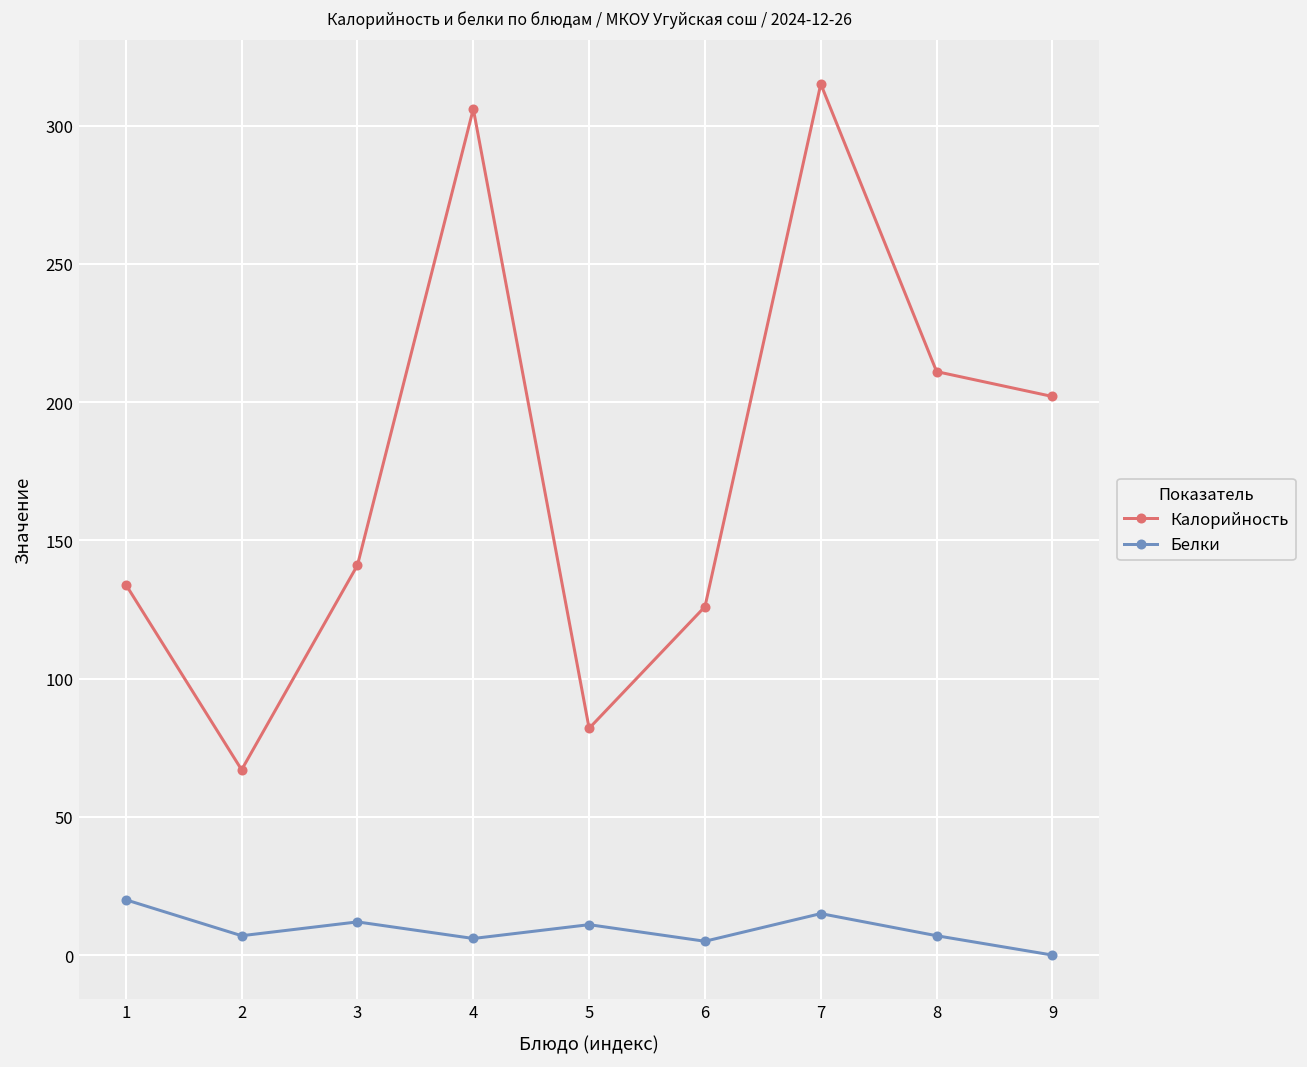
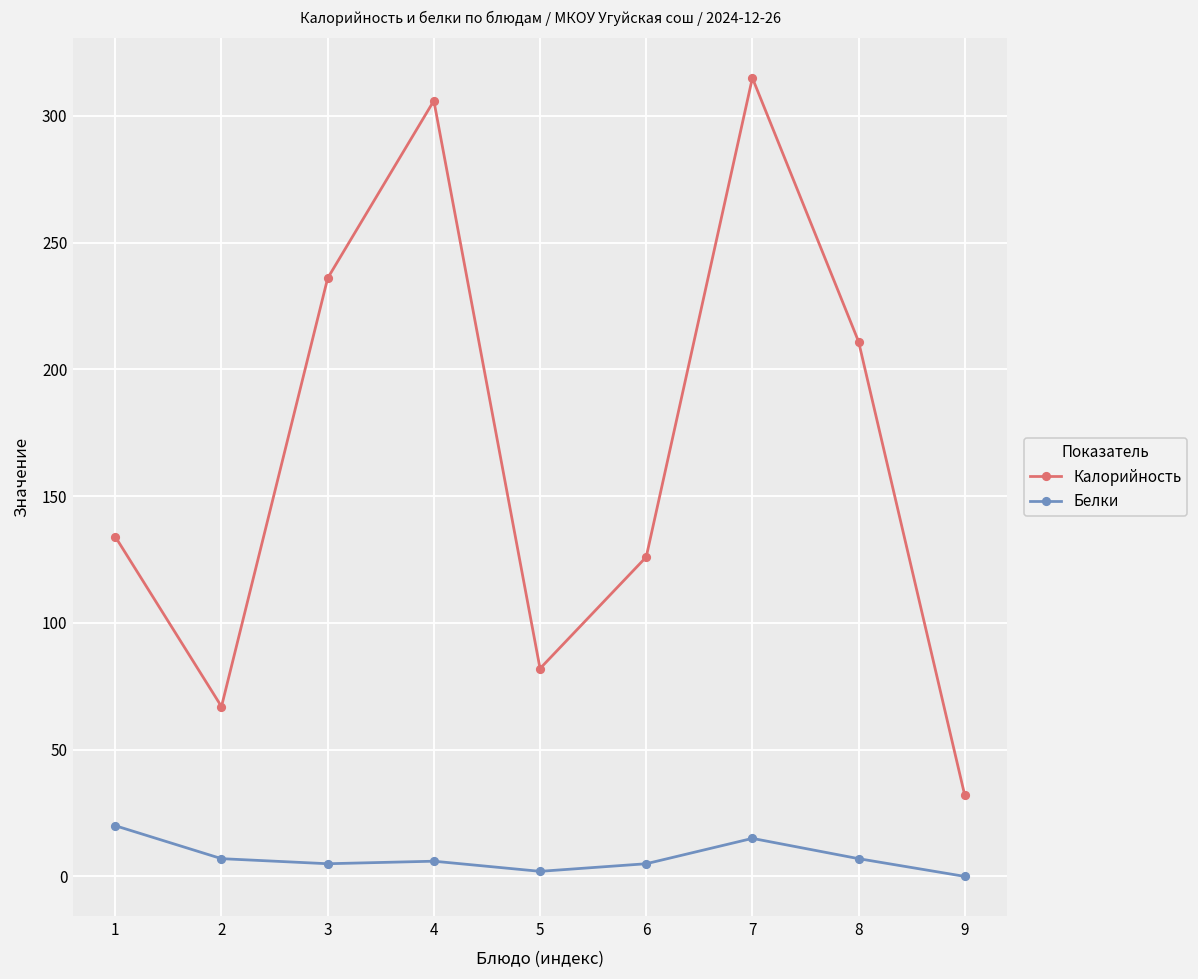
  {
    "Калорийность": {
      "1": 134,
      "2": 67,
-     "3": 141,
+     "3": 236,
      "4": 306,
      "5": 82,
      "6": 126,
      "7": 315,
      "8": 211,
-     "9": 202
+     "9": 32
    },
    "Белки": {
      "1": 20,
      "2": 7,
-     "3": 12,
+     "3": 5,
      "4": 6,
-     "5": 11,
+     "5": 2,
      "6": 5,
      "7": 15,
      "8": 7,
      "9": 0
    }
  }
